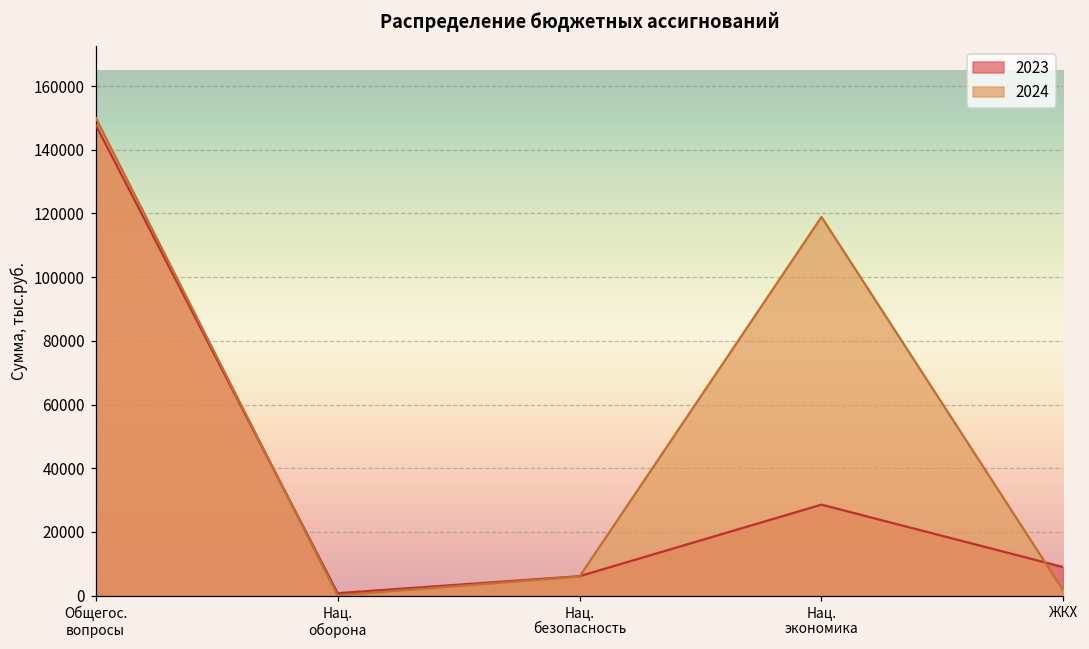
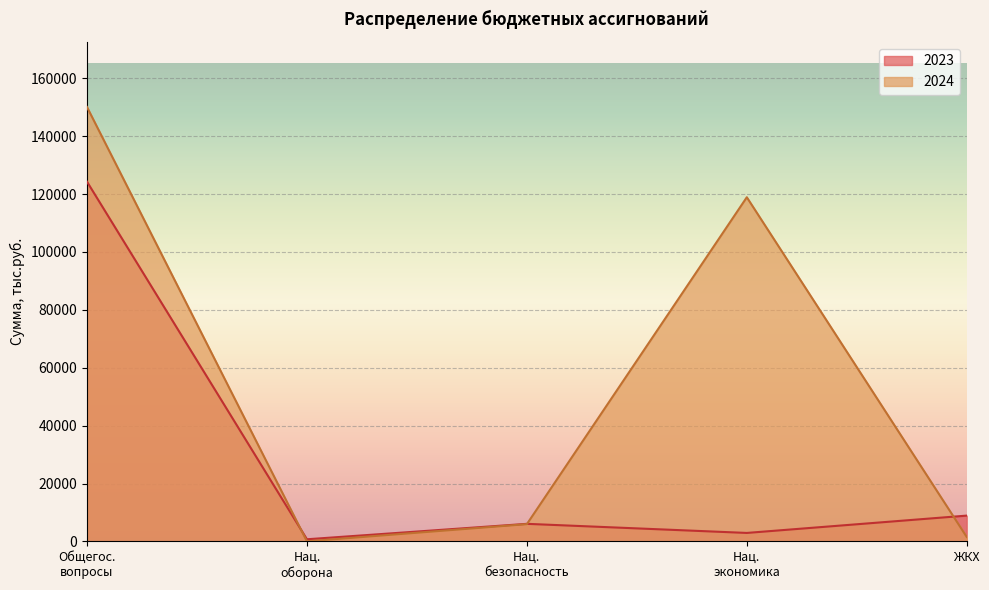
  {
    "2023": {
-     "Общегос. вопросы": 148000,
-     "Нац. экономика": 29000,
+     "Общегос. вопросы": 124000,
+     "Нац. экономика": 3000,
      "ЖКХ": 9000
    },
    "2024": {
      "Общегос. вопросы": 150000,
      "Нац. экономика": 119000,
      "ЖКХ": 2000
    }
  }
